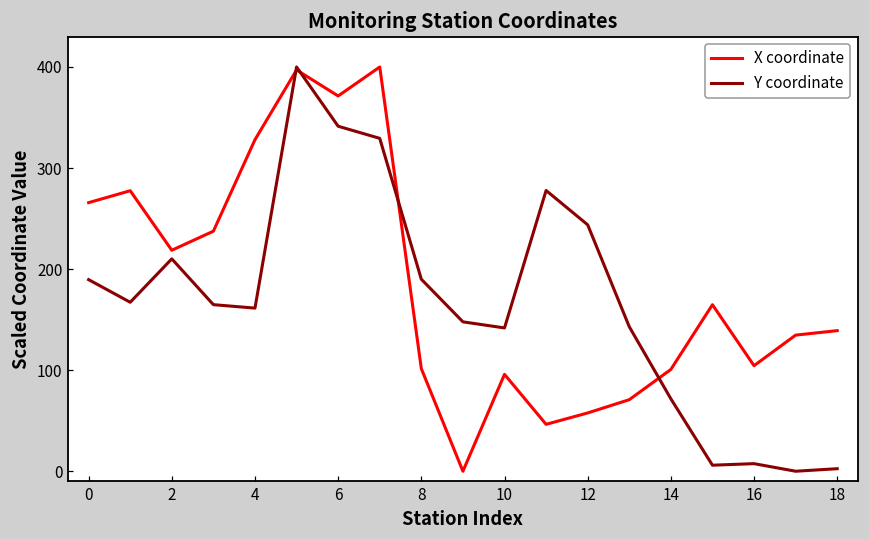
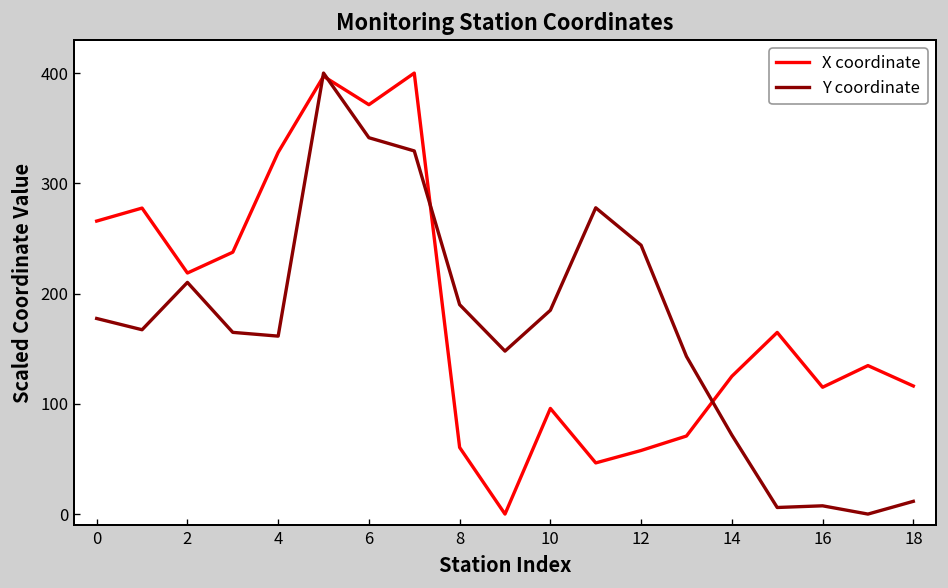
  {
    "X coordinate": {
      "0": 270,
      "2": 220,
      "4": 330,
      "6": 370,
-     "8": 100,
+     "8": 60,
      "10": 100,
      "12": 60,
-     "14": 100,
-     "16": 100,
-     "18": 140
+     "14": 120,
+     "16": 120,
+     "18": 120
    },
    "Y coordinate": {
-     "0": 190,
+     "0": 180,
      "2": 210,
      "4": 160,
      "6": 340,
      "8": 190,
-     "10": 140,
+     "10": 180,
      "12": 240,
      "14": 70,
      "16": 10,
-     "18": 0
+     "18": 10
    }
  }
